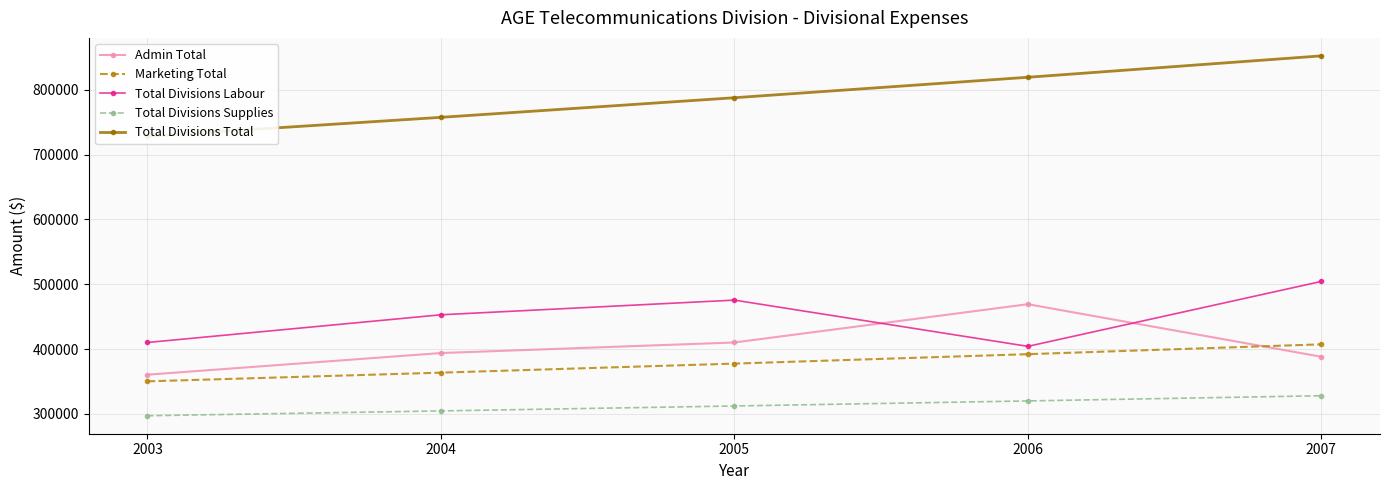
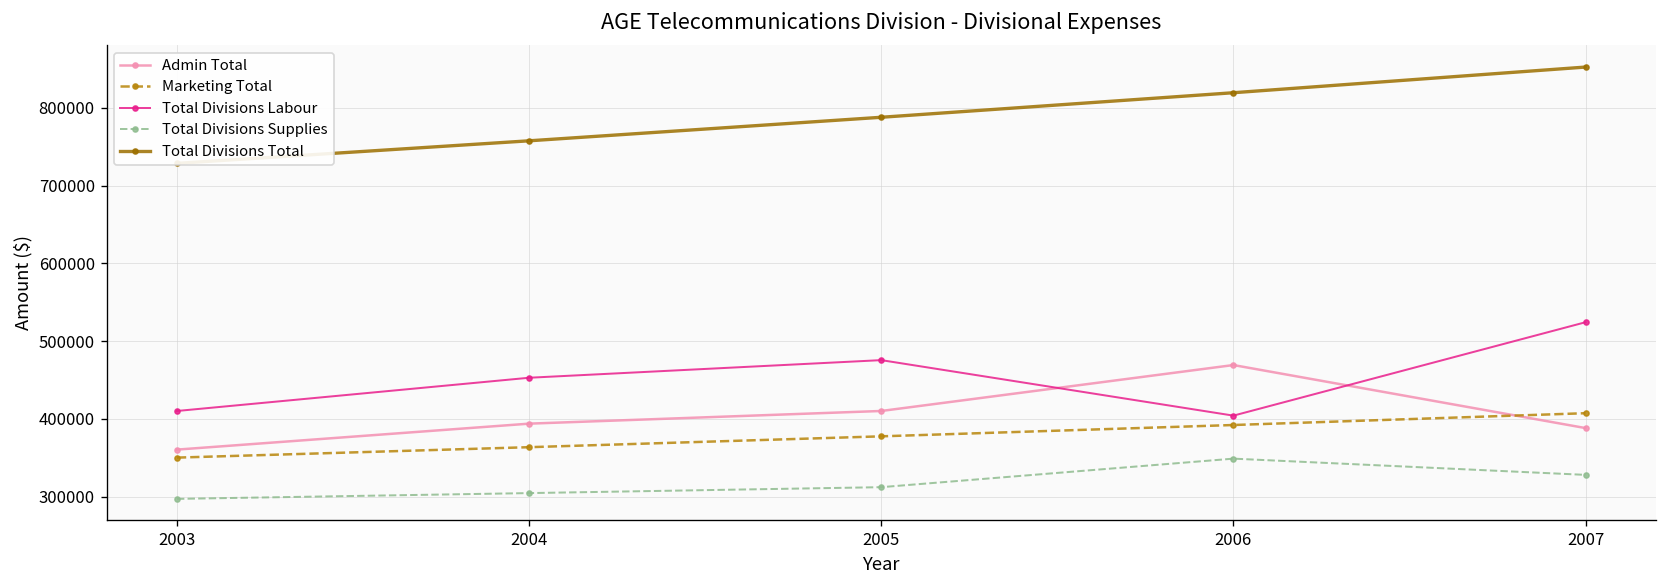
  {
    "Admin Total": {
      "2003": 360000,
      "2004": 390000,
      "2005": 410000,
      "2006": 470000,
      "2007": 390000
    },
    "Total Divisions Labour": {
      "2003": 410000,
      "2004": 450000,
      "2005": 480000,
      "2006": 400000,
-     "2007": 500000
+     "2007": 520000
    },
    "Total Divisions Supplies": {
      "2003": 300000,
      "2004": 300000,
      "2005": 310000,
-     "2006": 320000,
+     "2006": 350000,
      "2007": 330000
    }
  }
